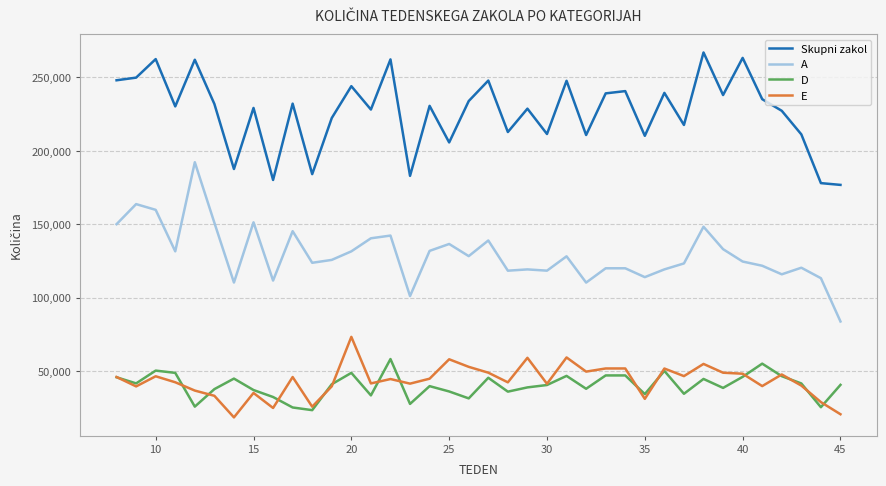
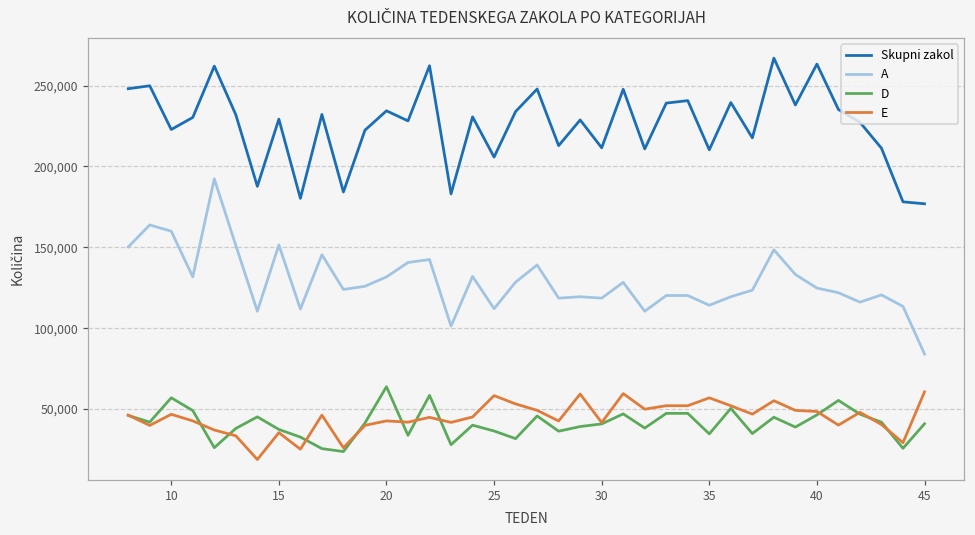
  {
    "Skupni zakol": {
-     "10": "262,000",
+     "10": "223,000",
      "15": "229,000",
-     "20": "244,000",
+     "20": "234,000",
      "25": "206,000",
      "30": "211,000",
      "35": "210,000",
      "40": "263,000",
      "45": "177,000"
    },
    "A": {
      "10": "160,000",
      "15": "151,000",
      "20": "132,000",
-     "25": "137,000",
+     "25": "112,000",
      "30": "118,000",
      "35": "114,000",
      "40": "125,000",
      "45": "84,000"
    },
    "D": {
-     "10": "50,000",
+     "10": "57,000",
      "15": "37,000",
-     "20": "49,000",
+     "20": "64,000",
      "25": "36,000",
      "35": "34,000",
      "40": "46,000",
      "45": "41,000"
    },
    "E": {
      "10": "47,000",
      "15": "35,000",
-     "20": "73,000",
+     "20": "42,000",
      "25": "58,000",
-     "35": "31,000",
+     "35": "57,000",
      "40": "48,000",
-     "45": "21,000"
+     "45": "60,000"
    }
  }
